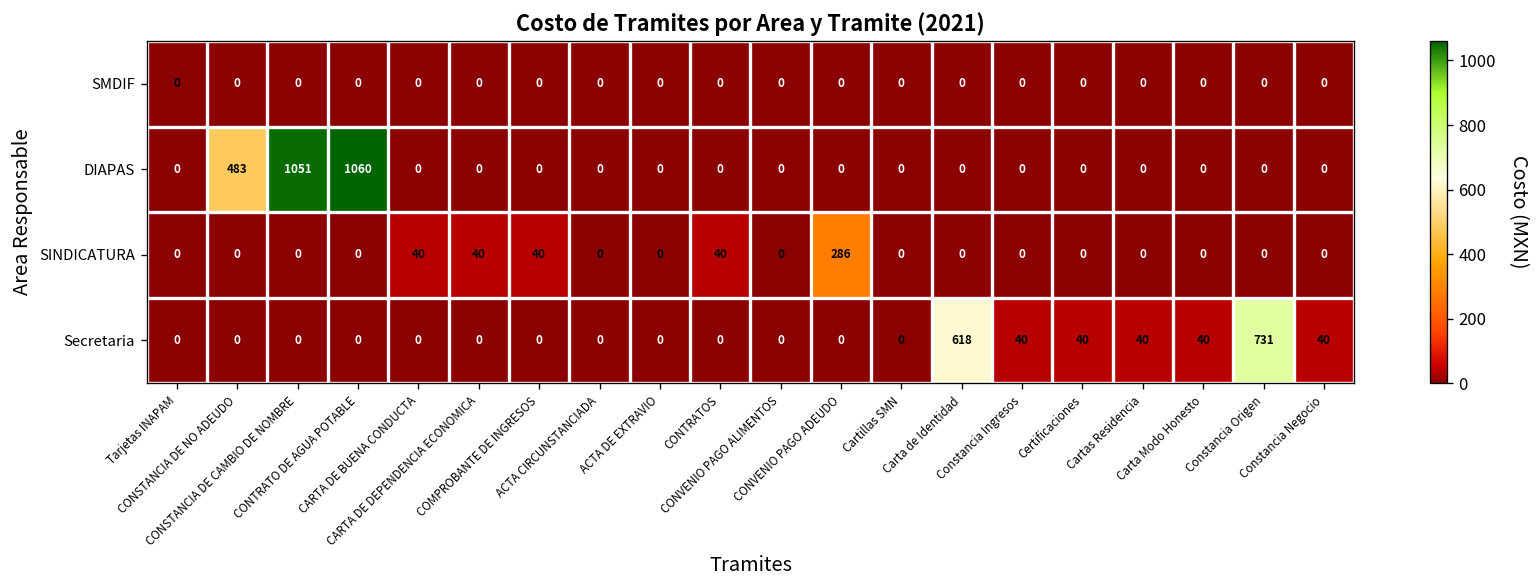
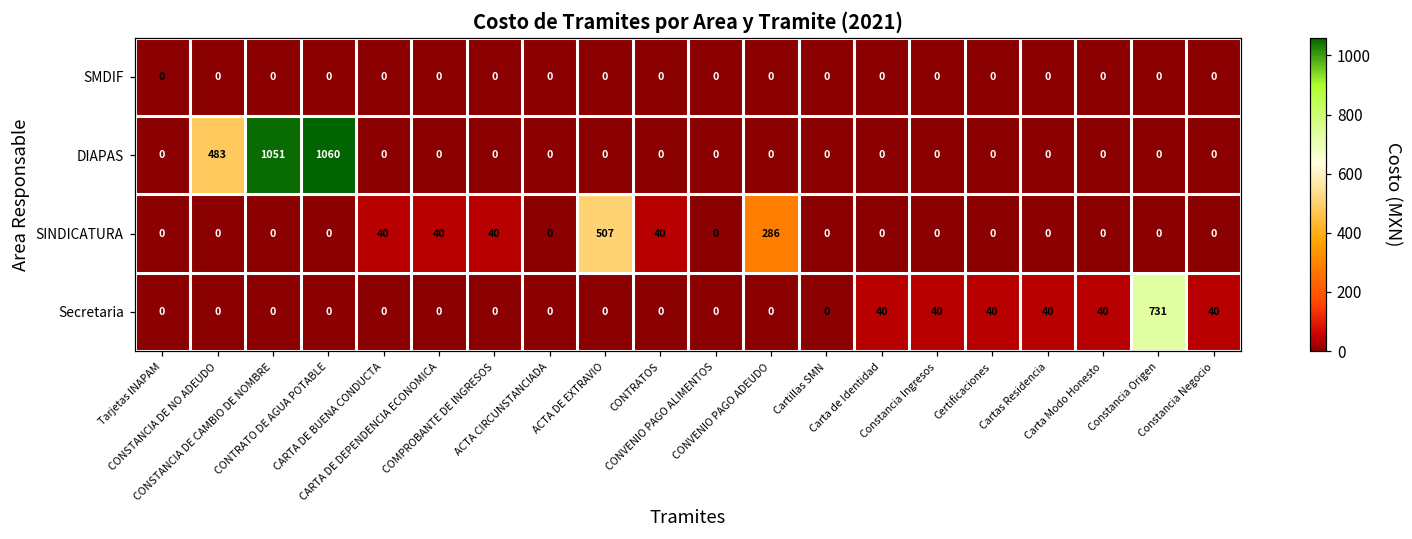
  {
    "SMDIF": {
      "Tarjetas INAPAM": 0,
      "CONSTANCIA DE NO ADEUDO": 0,
      "CONSTANCIA DE CAMBIO DE NOMBRE": 0,
      "CONTRATO DE AGUA POTABLE": 0,
      "CARTA DE BUENA CONDUCTA": 0,
      "CARTA DE DEPENDENCIA ECONOMICA": 0,
      "COMPROBANTE DE INGRESOS": 0,
      "ACTA CIRCUNSTANCIADA": 0,
      "ACTA DE EXTRAVIO": 0,
      "CONTRATOS": 0,
      "CONVENIO PAGO ALIMENTOS": 0,
      "CONVENIO PAGO ADEUDO": 0,
      "Cartillas SMN": 0,
      "Carta de Identidad": 0,
      "Constancia Ingresos": 0,
      "Certificaciones": 0,
      "Cartas Residencia": 0,
      "Carta Modo Honesto": 0,
      "Constancia Origen": 0,
      "Constancia Negocio": 0
    },
    "DIAPAS": {
      "Tarjetas INAPAM": 0,
      "CONSTANCIA DE NO ADEUDO": 483,
      "CONSTANCIA DE CAMBIO DE NOMBRE": 1051,
      "CONTRATO DE AGUA POTABLE": 1060,
      "CARTA DE BUENA CONDUCTA": 0,
      "CARTA DE DEPENDENCIA ECONOMICA": 0,
      "COMPROBANTE DE INGRESOS": 0,
      "ACTA CIRCUNSTANCIADA": 0,
      "ACTA DE EXTRAVIO": 0,
      "CONTRATOS": 0,
      "CONVENIO PAGO ALIMENTOS": 0,
      "CONVENIO PAGO ADEUDO": 0,
      "Cartillas SMN": 0,
      "Carta de Identidad": 0,
      "Constancia Ingresos": 0,
      "Certificaciones": 0,
      "Cartas Residencia": 0,
      "Carta Modo Honesto": 0,
      "Constancia Origen": 0,
      "Constancia Negocio": 0
    },
    "SINDICATURA": {
      "Tarjetas INAPAM": 0,
      "CONSTANCIA DE NO ADEUDO": 0,
      "CONSTANCIA DE CAMBIO DE NOMBRE": 0,
      "CONTRATO DE AGUA POTABLE": 0,
      "CARTA DE BUENA CONDUCTA": 40,
      "CARTA DE DEPENDENCIA ECONOMICA": 40,
      "COMPROBANTE DE INGRESOS": 40,
      "ACTA CIRCUNSTANCIADA": 0,
-     "ACTA DE EXTRAVIO": 0,
+     "ACTA DE EXTRAVIO": 507,
      "CONTRATOS": 40,
      "CONVENIO PAGO ALIMENTOS": 0,
      "CONVENIO PAGO ADEUDO": 286,
      "Cartillas SMN": 0,
      "Carta de Identidad": 0,
      "Constancia Ingresos": 0,
      "Certificaciones": 0,
      "Cartas Residencia": 0,
      "Carta Modo Honesto": 0,
      "Constancia Origen": 0,
      "Constancia Negocio": 0
    },
    "Secretaria": {
      "Tarjetas INAPAM": 0,
      "CONSTANCIA DE NO ADEUDO": 0,
      "CONSTANCIA DE CAMBIO DE NOMBRE": 0,
      "CONTRATO DE AGUA POTABLE": 0,
      "CARTA DE BUENA CONDUCTA": 0,
      "CARTA DE DEPENDENCIA ECONOMICA": 0,
      "COMPROBANTE DE INGRESOS": 0,
      "ACTA CIRCUNSTANCIADA": 0,
      "ACTA DE EXTRAVIO": 0,
      "CONTRATOS": 0,
      "CONVENIO PAGO ALIMENTOS": 0,
      "CONVENIO PAGO ADEUDO": 0,
      "Cartillas SMN": 0,
-     "Carta de Identidad": 618,
+     "Carta de Identidad": 40,
      "Constancia Ingresos": 40,
      "Certificaciones": 40,
      "Cartas Residencia": 40,
      "Carta Modo Honesto": 40,
      "Constancia Origen": 731,
      "Constancia Negocio": 40
    }
  }
